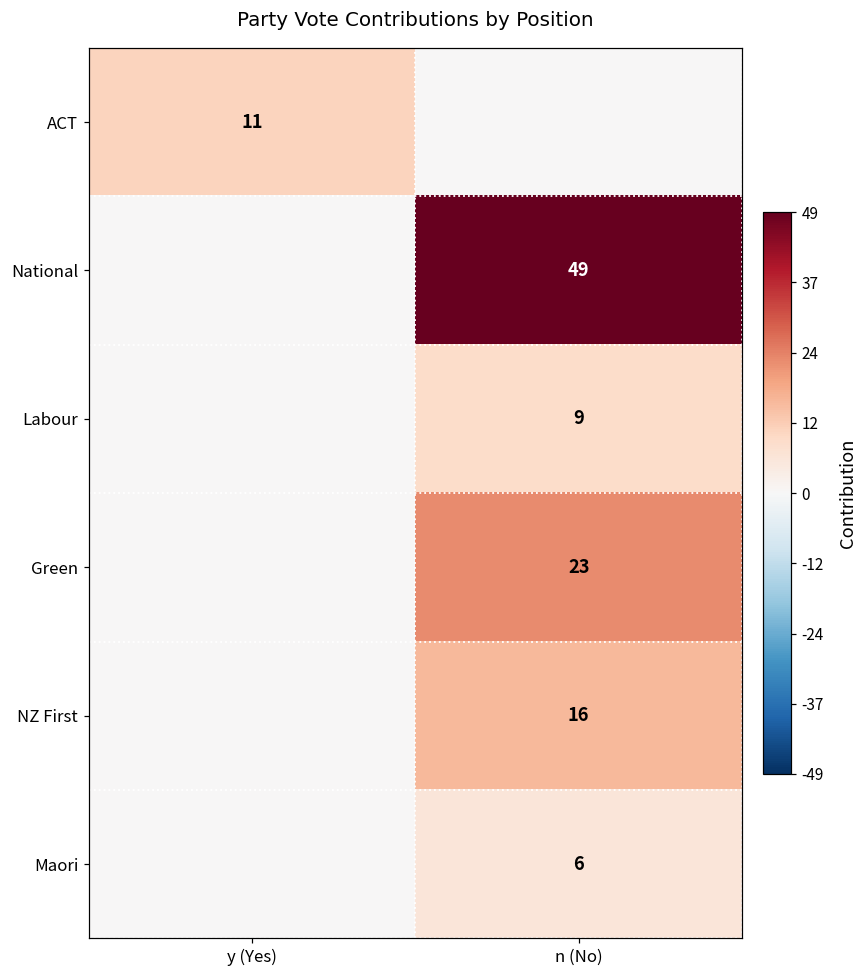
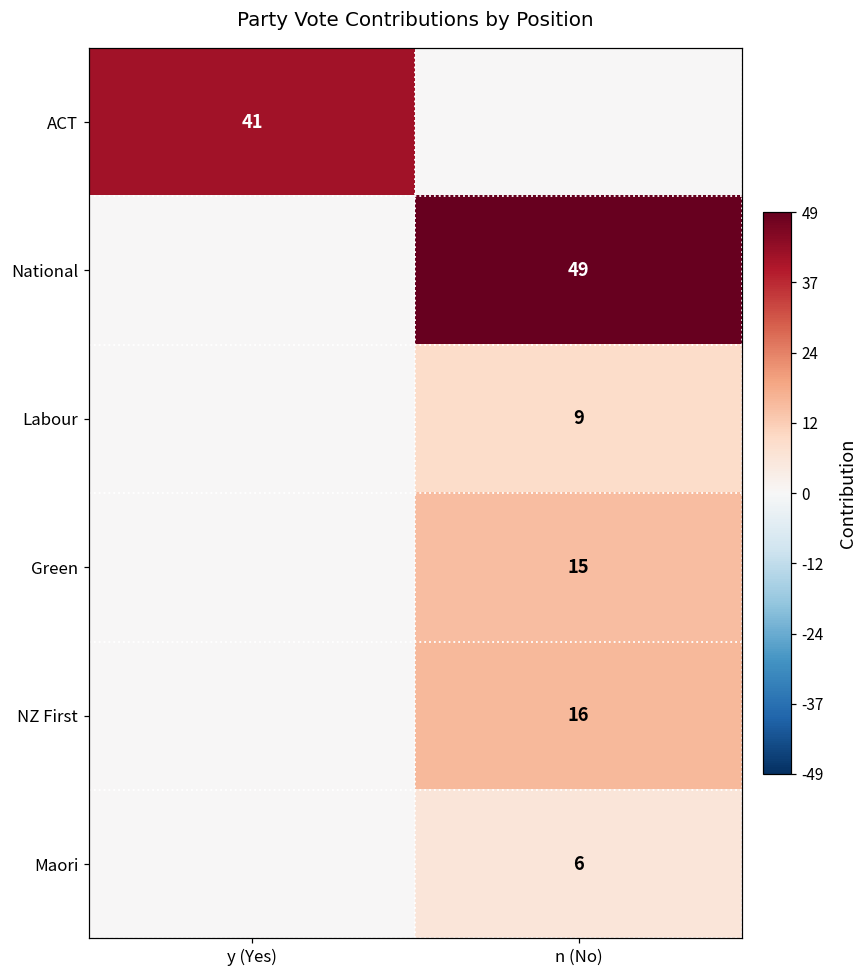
  {
    "ACT": {
-     "y (Yes)": 11
+     "y (Yes)": 41
    },
    "National": {
      "n (No)": 49
    },
    "Labour": {
      "n (No)": 9
    },
    "Green": {
-     "n (No)": 23
+     "n (No)": 15
    },
    "NZ First": {
      "n (No)": 16
    },
    "Maori": {
      "n (No)": 6
    }
  }
